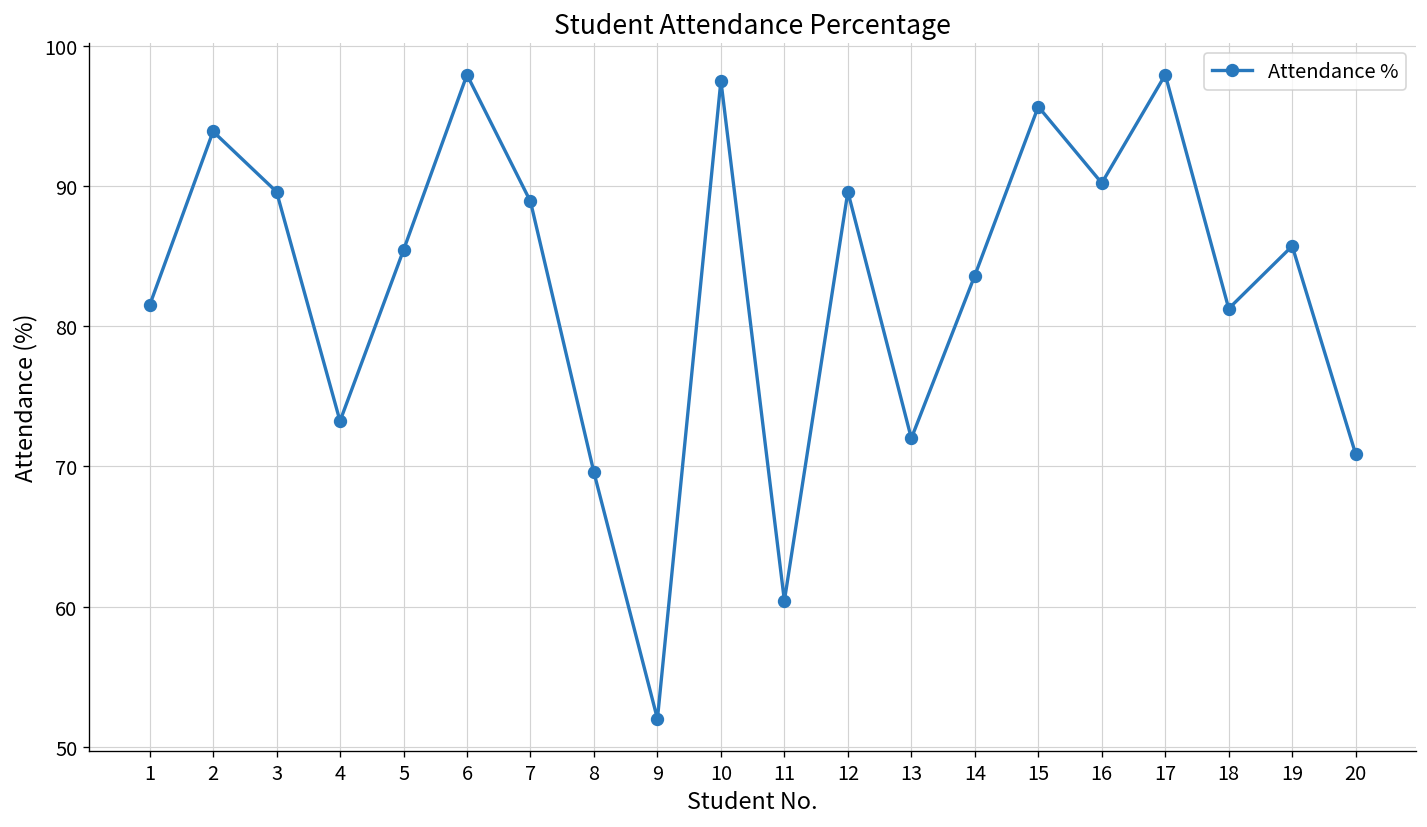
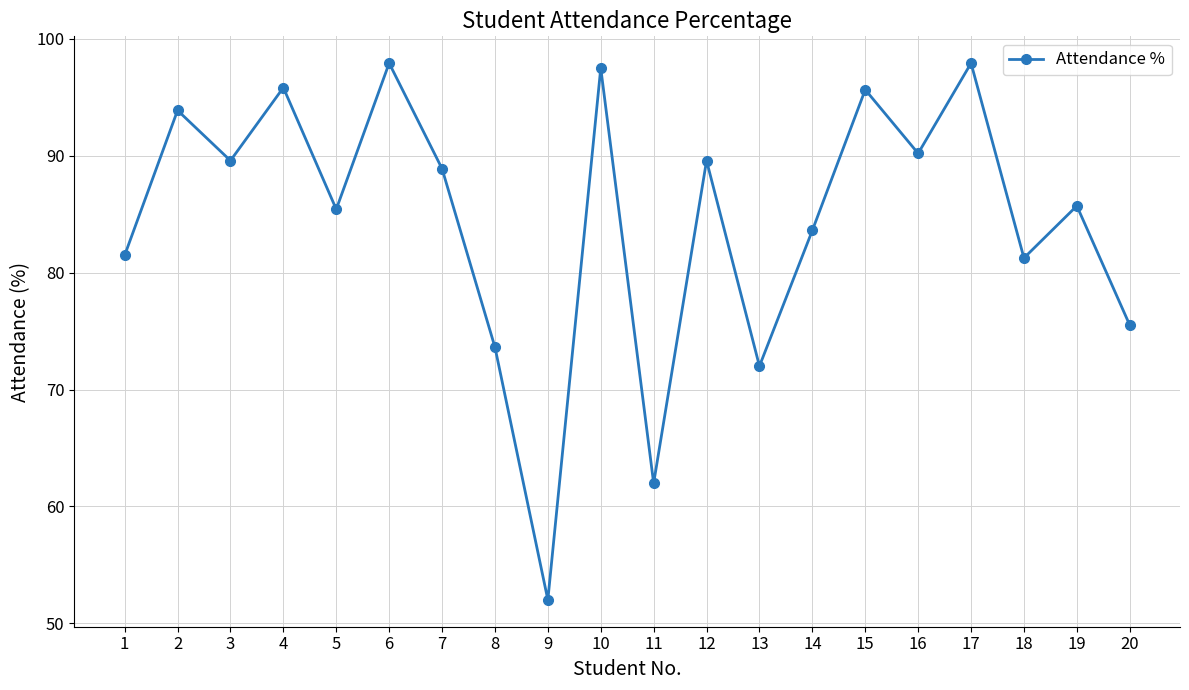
  {
    "1": 81.5,
    "2": 93.9,
    "3": 89.6,
-   "4": 73.2,
+   "4": 95.8,
    "5": 85.4,
    "6": 97.9,
    "7": 88.9,
-   "8": 69.6,
+   "8": 73.6,
    "9": 52.0,
    "10": 97.5,
-   "11": 60.4,
+   "11": 62.0,
    "12": 89.6,
    "13": 72.0,
    "14": 83.6,
    "15": 95.7,
    "16": 90.2,
    "17": 97.9,
    "18": 81.3,
    "19": 85.7,
-   "20": 70.9
+   "20": 75.5
  }
